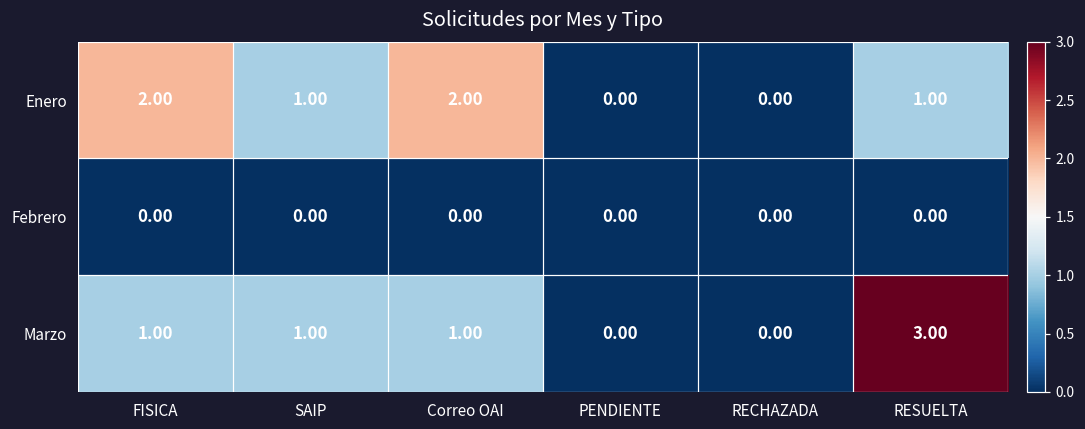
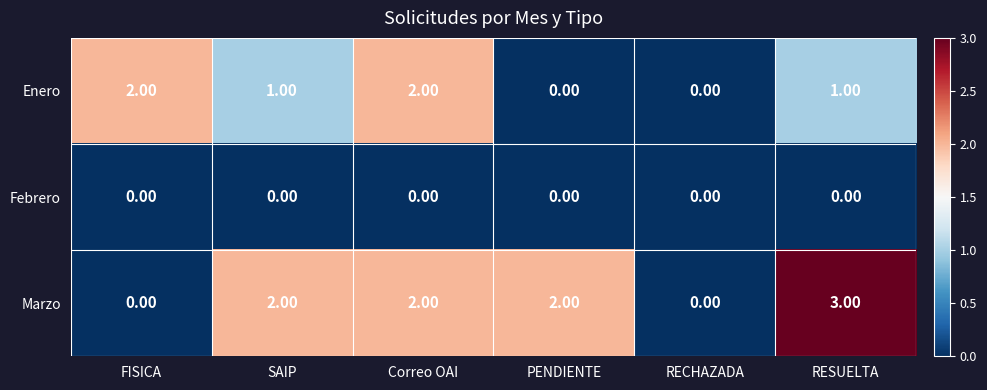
  {
    "Enero": {
      "FISICA": 2.00,
      "SAIP": 1.00,
      "Correo OAI": 2.00,
      "PENDIENTE": 0.00,
      "RECHAZADA": 0.00,
      "RESUELTA": 1.00
    },
    "Febrero": {
      "FISICA": 0.00,
      "SAIP": 0.00,
      "Correo OAI": 0.00,
      "PENDIENTE": 0.00,
      "RECHAZADA": 0.00,
      "RESUELTA": 0.00
    },
    "Marzo": {
-     "FISICA": 1.00,
-     "SAIP": 1.00,
-     "Correo OAI": 1.00,
-     "PENDIENTE": 0.00,
+     "FISICA": 0.00,
+     "SAIP": 2.00,
+     "Correo OAI": 2.00,
+     "PENDIENTE": 2.00,
      "RECHAZADA": 0.00,
      "RESUELTA": 3.00
    }
  }
